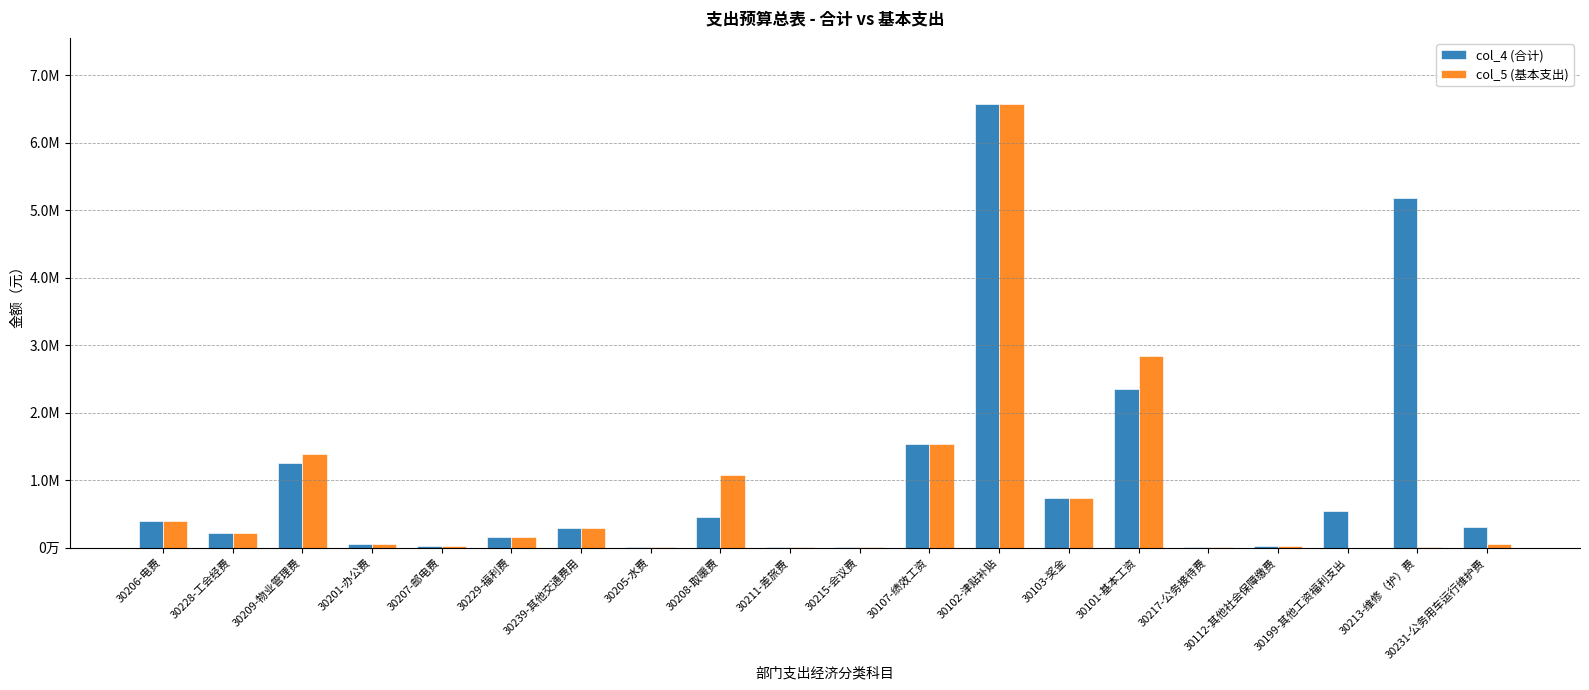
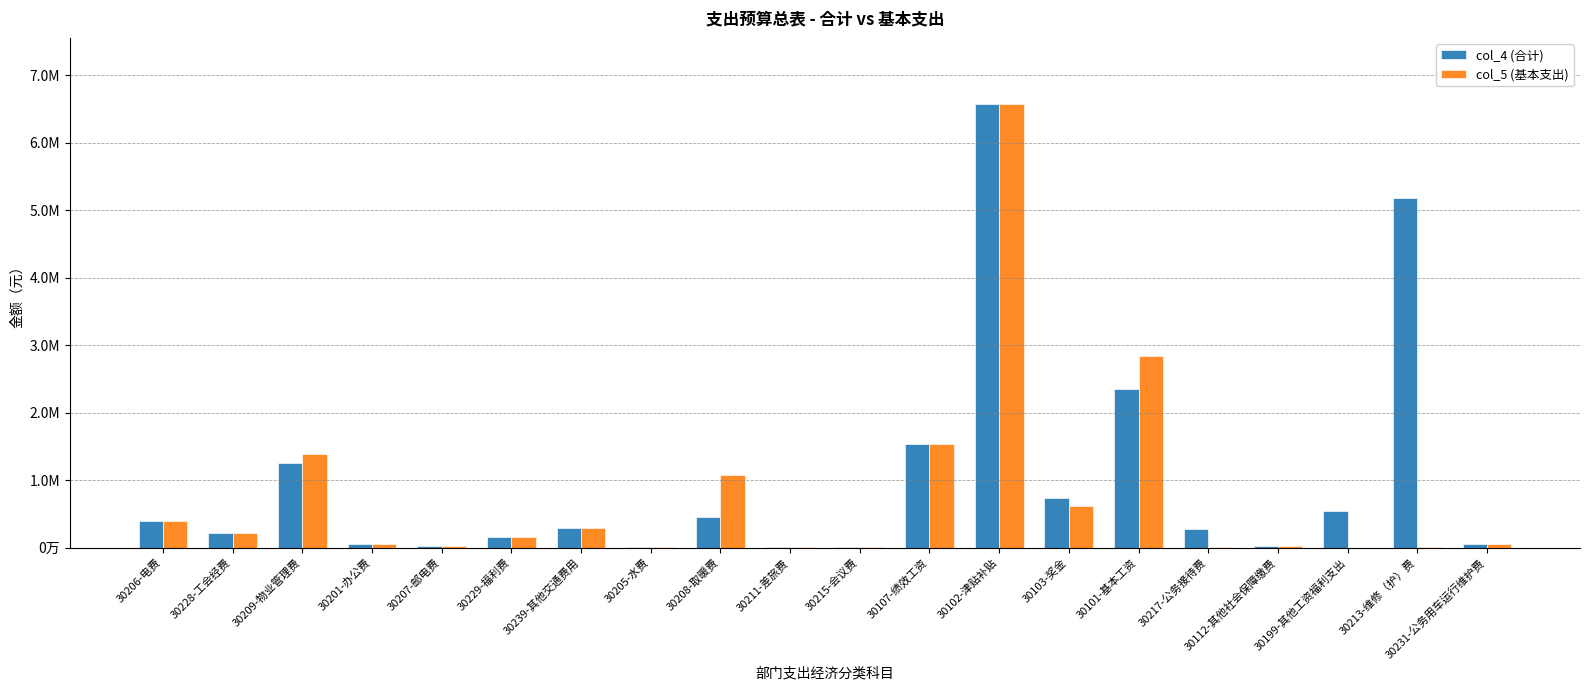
  {
    "col_4 (合计)": {
      "30206-电费": 400000,
      "30228-工会经费": 200000,
      "30209-物业管理费": 1300000,
      "30201-办公费": 100000,
      "30229-福利费": 200000,
      "30239-其他交通费用": 300000,
      "30208-取暖费": 500000,
      "30107-绩效工资": 1500000,
      "30102-津贴补贴": 6600000,
      "30103-奖金": 700000,
      "30101-基本工资": 2400000,
-     "30217-公务接待费": 0,
+     "30217-公务接待费": 300000,
      "30199-其他工资福利支出": 500000,
      "30213-维修（护）费": 5200000,
-     "30231-公务用车运行维护费": 300000
+     "30231-公务用车运行维护费": 100000
    },
    "col_5 (基本支出)": {
      "30206-电费": 400000,
      "30228-工会经费": 200000,
      "30209-物业管理费": 1400000,
      "30201-办公费": 100000,
      "30229-福利费": 200000,
      "30239-其他交通费用": 300000,
      "30208-取暖费": 1100000,
      "30107-绩效工资": 1500000,
      "30102-津贴补贴": 6600000,
-     "30103-奖金": 700000,
+     "30103-奖金": 600000,
      "30101-基本工资": 2800000,
      "30199-其他工资福利支出": 0,
      "30231-公务用车运行维护费": 100000
    }
  }
